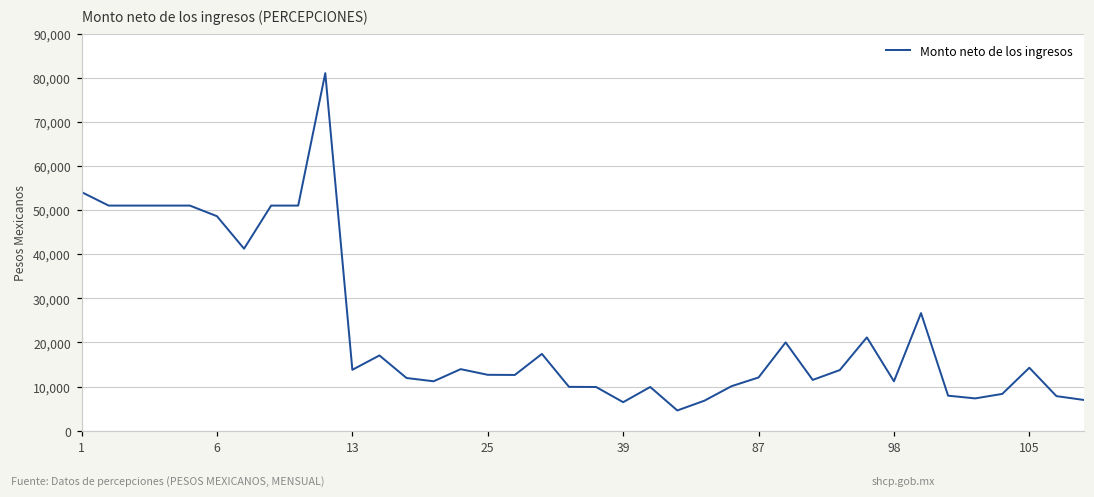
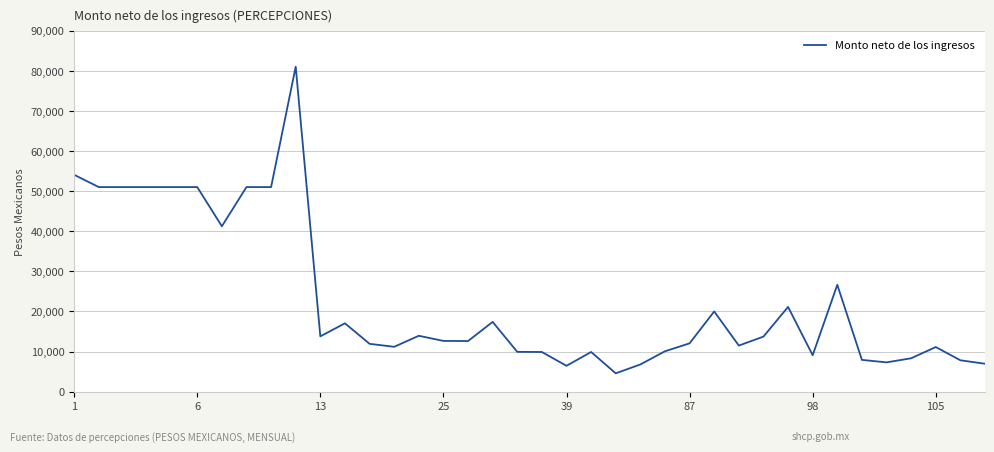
  {
    "1": "54,000",
-   "6": "49,000",
+   "6": "51,000",
    "13": "14,000",
    "25": "13,000",
    "39": "6,000",
    "87": "12,000",
-   "98": "11,000",
-   "105": "14,000"
+   "98": "9,000",
+   "105": "11,000"
  }
